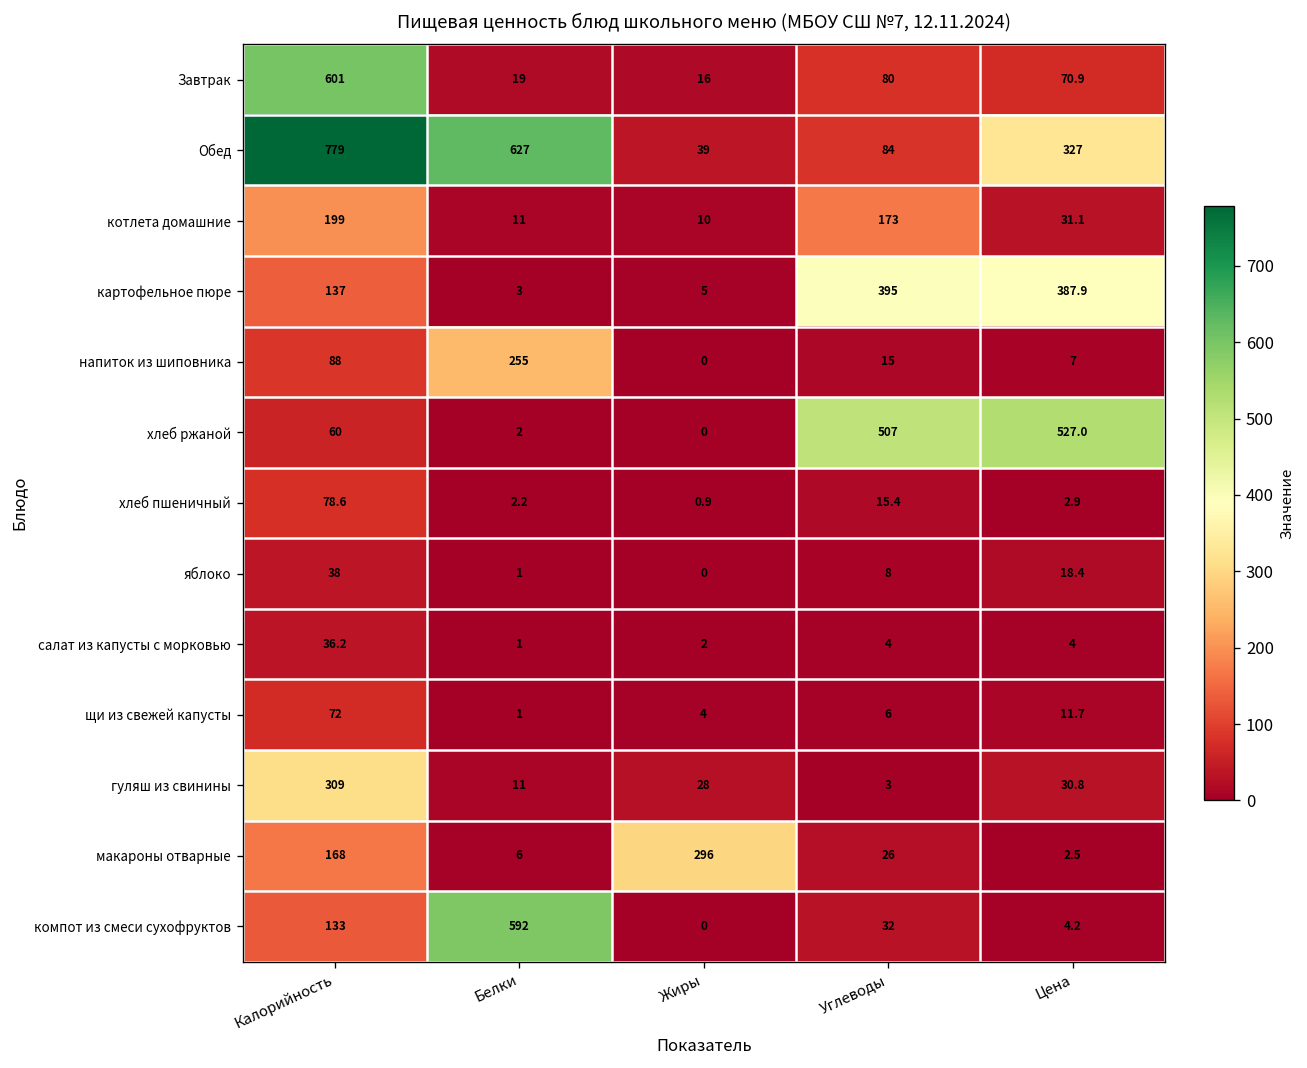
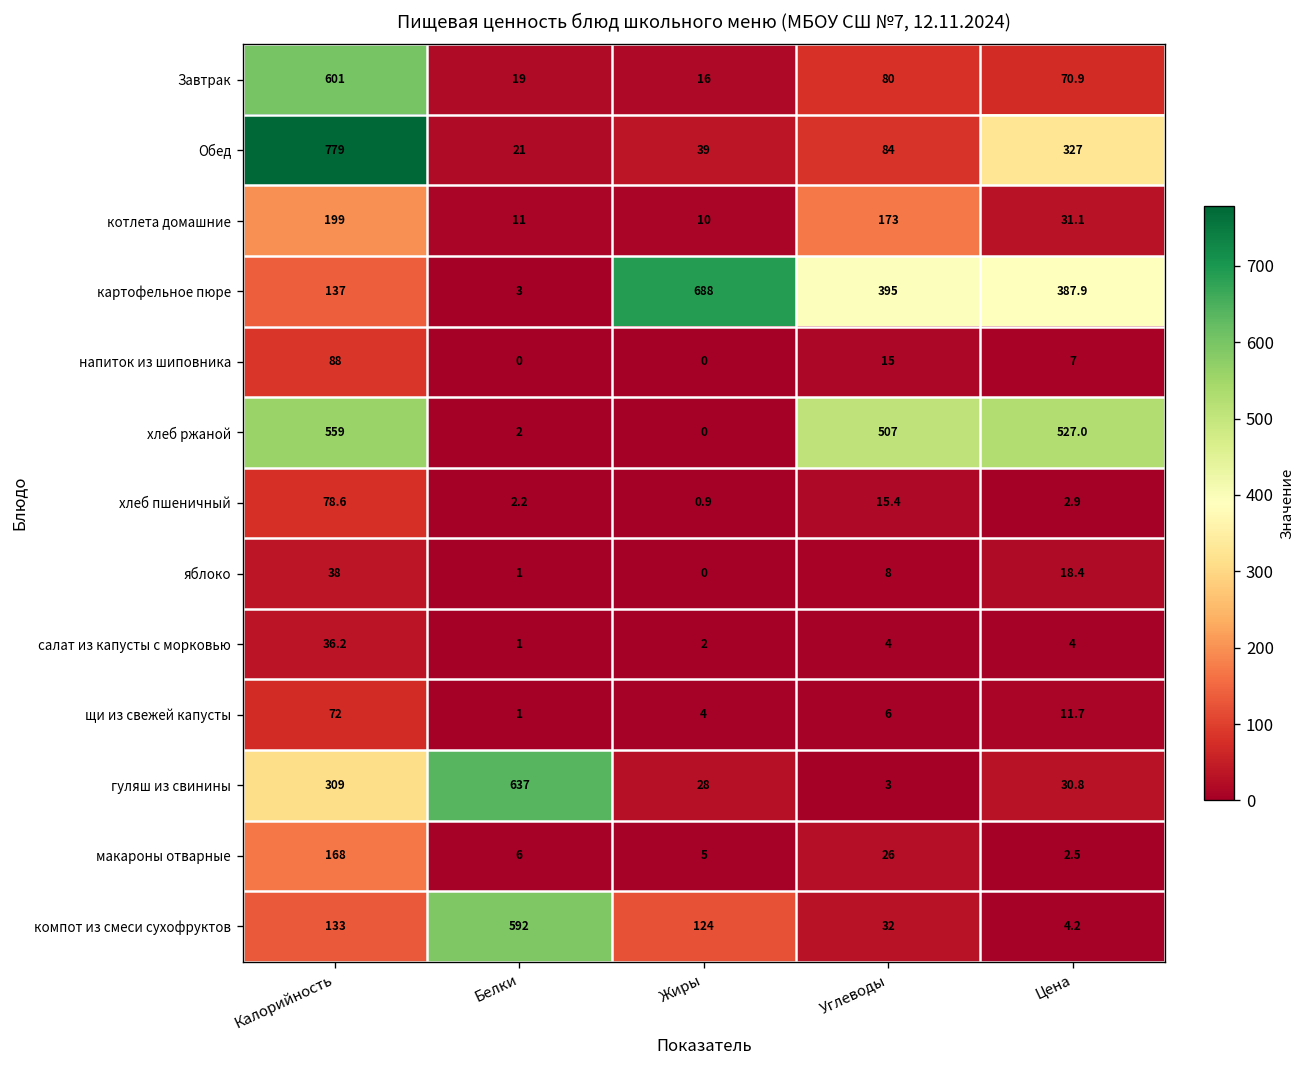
  {
    "Завтрак": {
      "Калорийность": 601,
      "Белки": 19,
      "Жиры": 16,
      "Углеводы": 80,
      "Цена": 70.9
    },
    "Обед": {
      "Калорийность": 779,
-     "Белки": 627,
+     "Белки": 21,
      "Жиры": 39,
      "Углеводы": 84,
      "Цена": 327
    },
    "котлета домашние": {
      "Калорийность": 199,
      "Белки": 11,
      "Жиры": 10,
      "Углеводы": 173,
      "Цена": 31.1
    },
    "картофельное пюре": {
      "Калорийность": 137,
      "Белки": 3,
-     "Жиры": 5,
+     "Жиры": 688,
      "Углеводы": 395,
      "Цена": 387.9
    },
    "напиток из шиповника": {
      "Калорийность": 88,
-     "Белки": 255,
+     "Белки": 0,
      "Жиры": 0,
      "Углеводы": 15,
      "Цена": 7
    },
    "хлеб ржаной": {
-     "Калорийность": 60,
+     "Калорийность": 559,
      "Белки": 2,
      "Жиры": 0,
      "Углеводы": 507,
      "Цена": 527.0
    },
    "хлеб пшеничный": {
      "Калорийность": 78.6,
      "Белки": 2.2,
      "Жиры": 0.9,
      "Углеводы": 15.4,
      "Цена": 2.9
    },
    "яблоко": {
      "Калорийность": 38,
      "Белки": 1,
      "Жиры": 0,
      "Углеводы": 8,
      "Цена": 18.4
    },
    "салат из капусты с морковью": {
      "Калорийность": 36.2,
      "Белки": 1,
      "Жиры": 2,
      "Углеводы": 4,
      "Цена": 4
    },
    "щи из свежей капусты": {
      "Калорийность": 72,
      "Белки": 1,
      "Жиры": 4,
      "Углеводы": 6,
      "Цена": 11.7
    },
    "гуляш из свинины": {
      "Калорийность": 309,
-     "Белки": 11,
+     "Белки": 637,
      "Жиры": 28,
      "Углеводы": 3,
      "Цена": 30.8
    },
    "макароны отварные": {
      "Калорийность": 168,
      "Белки": 6,
-     "Жиры": 296,
+     "Жиры": 5,
      "Углеводы": 26,
      "Цена": 2.5
    },
    "компот из смеси сухофруктов": {
      "Калорийность": 133,
      "Белки": 592,
-     "Жиры": 0,
+     "Жиры": 124,
      "Углеводы": 32,
      "Цена": 4.2
    }
  }
